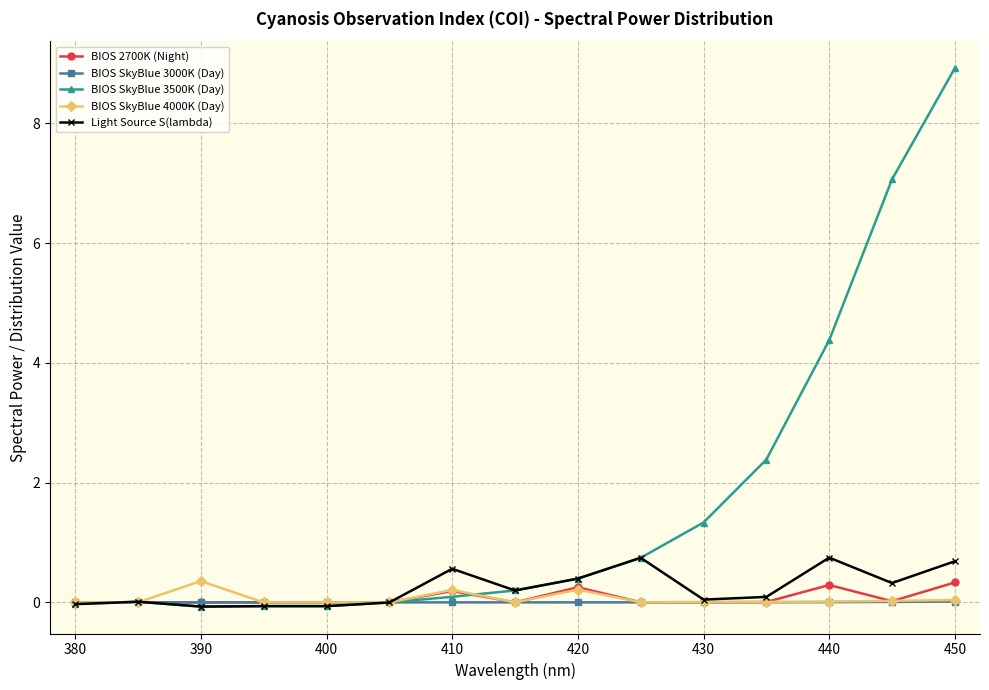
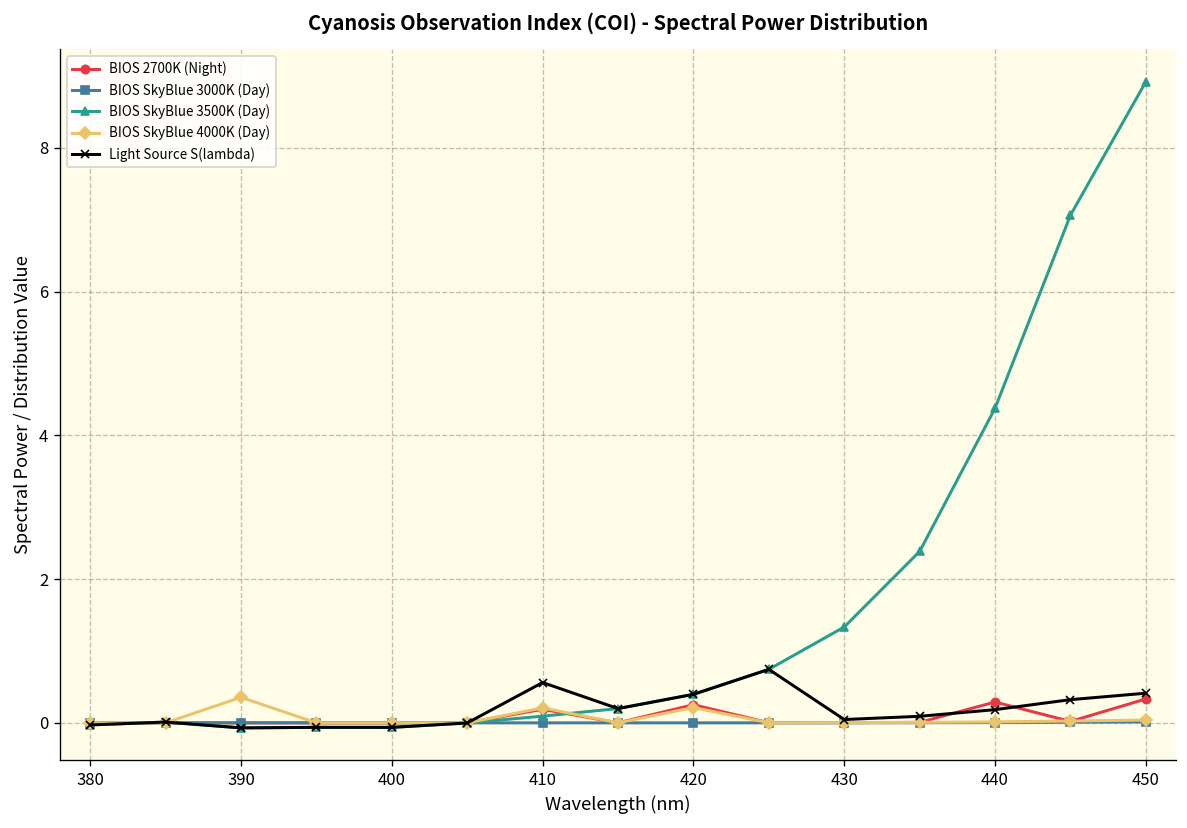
  {
    "BIOS 2700K (Night)": {
      "440": 0.3,
      "450": 0.3
    },
    "BIOS SkyBlue 4000K (Day)": {
      "390": 0.4
    },
    "Light Source S(lambda)": {
      "410": 0.6,
      "430": 0.0,
-     "440": 0.7,
-     "450": 0.7
+     "440": 0.2,
+     "450": 0.4
    }
  }
